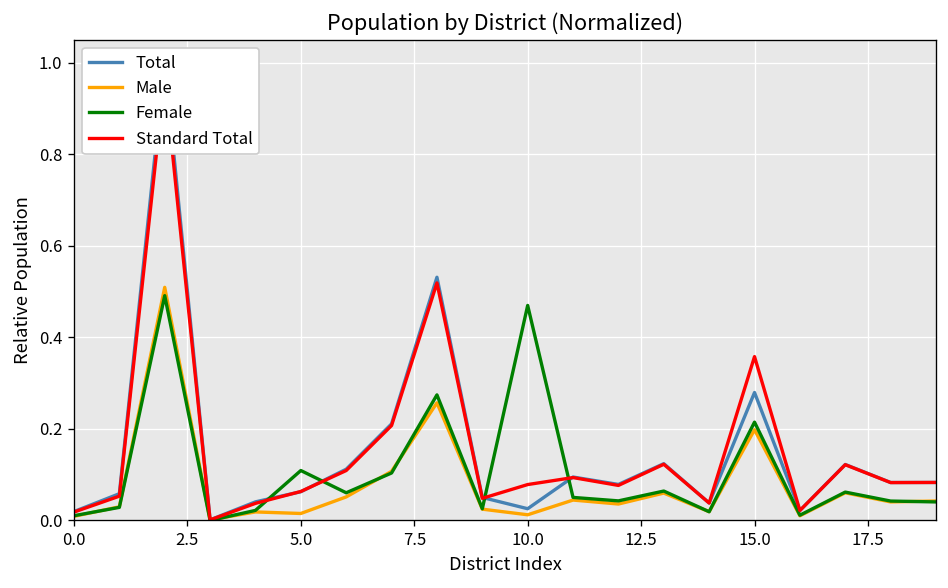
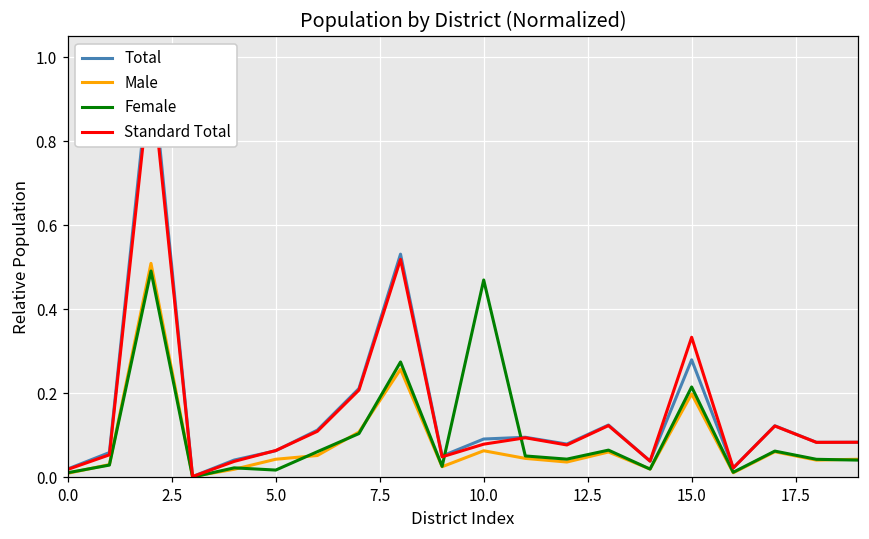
  {
    "Total": {
-     "10.0": 0.03,
+     "10.0": 0.09,
      "15.0": 0.28
    },
    "Male": {
-     "5.0": 0.02,
-     "10.0": 0.01,
+     "5.0": 0.04,
+     "10.0": 0.06,
      "15.0": 0.20
    },
    "Female": {
-     "5.0": 0.11,
+     "5.0": 0.02,
      "10.0": 0.47,
      "15.0": 0.21
    },
    "Standard Total": {
      "10.0": 0.08,
-     "15.0": 0.36
+     "15.0": 0.33
    }
  }
